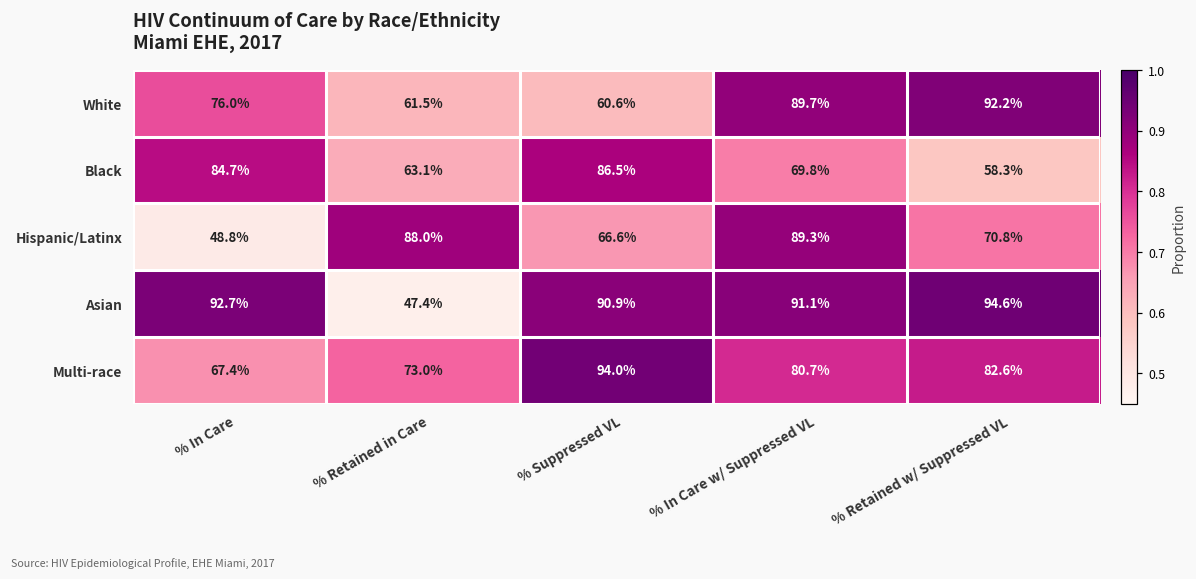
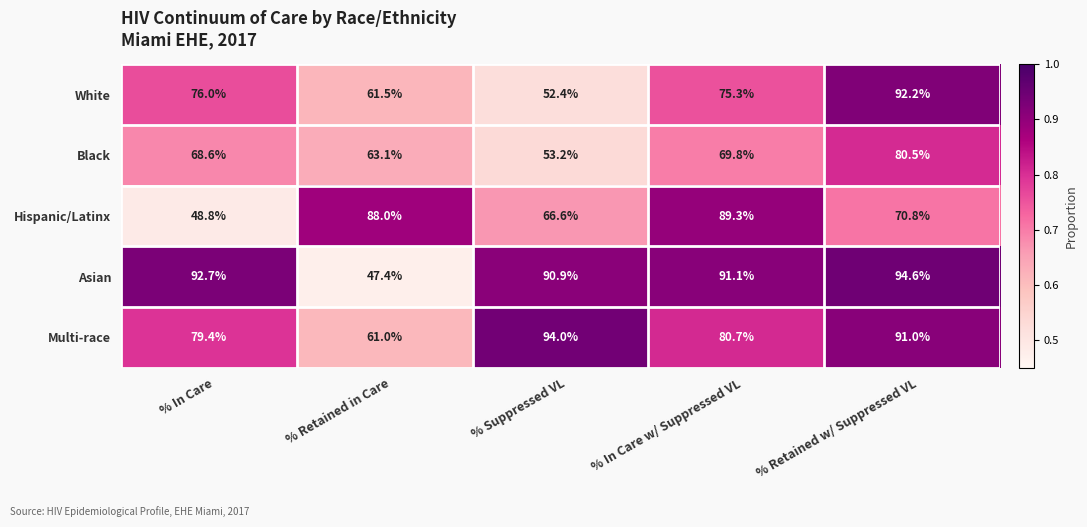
  {
    "White": {
      "% In Care": "76.0%",
      "% Retained in Care": "61.5%",
-     "% Suppressed VL": "60.6%",
-     "% In Care w/ Suppressed VL": "89.7%",
+     "% Suppressed VL": "52.4%",
+     "% In Care w/ Suppressed VL": "75.3%",
      "% Retained w/ Suppressed VL": "92.2%"
    },
    "Black": {
-     "% In Care": "84.7%",
+     "% In Care": "68.6%",
      "% Retained in Care": "63.1%",
-     "% Suppressed VL": "86.5%",
+     "% Suppressed VL": "53.2%",
      "% In Care w/ Suppressed VL": "69.8%",
-     "% Retained w/ Suppressed VL": "58.3%"
+     "% Retained w/ Suppressed VL": "80.5%"
    },
    "Hispanic/Latinx": {
      "% In Care": "48.8%",
      "% Retained in Care": "88.0%",
      "% Suppressed VL": "66.6%",
      "% In Care w/ Suppressed VL": "89.3%",
      "% Retained w/ Suppressed VL": "70.8%"
    },
    "Asian": {
      "% In Care": "92.7%",
      "% Retained in Care": "47.4%",
      "% Suppressed VL": "90.9%",
      "% In Care w/ Suppressed VL": "91.1%",
      "% Retained w/ Suppressed VL": "94.6%"
    },
    "Multi-race": {
-     "% In Care": "67.4%",
-     "% Retained in Care": "73.0%",
+     "% In Care": "79.4%",
+     "% Retained in Care": "61.0%",
      "% Suppressed VL": "94.0%",
      "% In Care w/ Suppressed VL": "80.7%",
-     "% Retained w/ Suppressed VL": "82.6%"
+     "% Retained w/ Suppressed VL": "91.0%"
    }
  }
